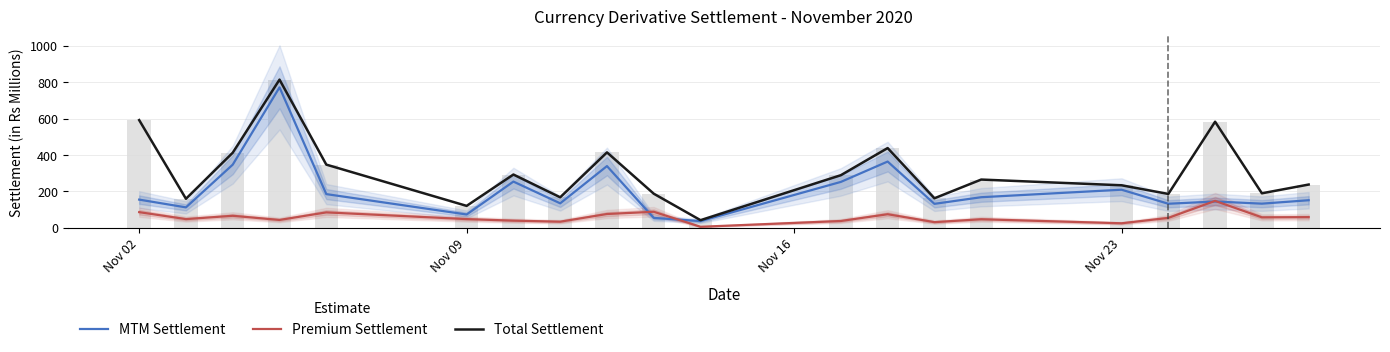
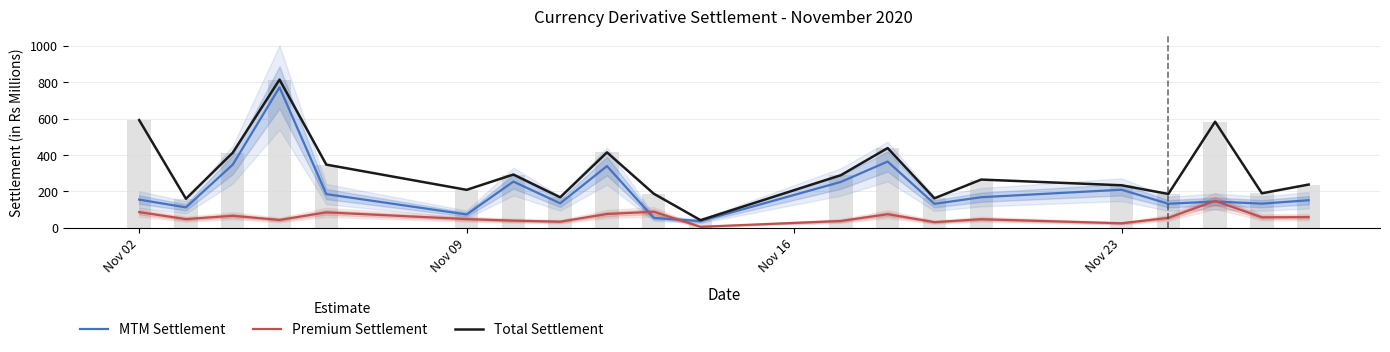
  {
    "Total Settlement": {
      "Nov 02": 590,
-     "Nov 09": 120,
+     "Nov 09": 210,
      "Nov 23": 230
    }
  }
